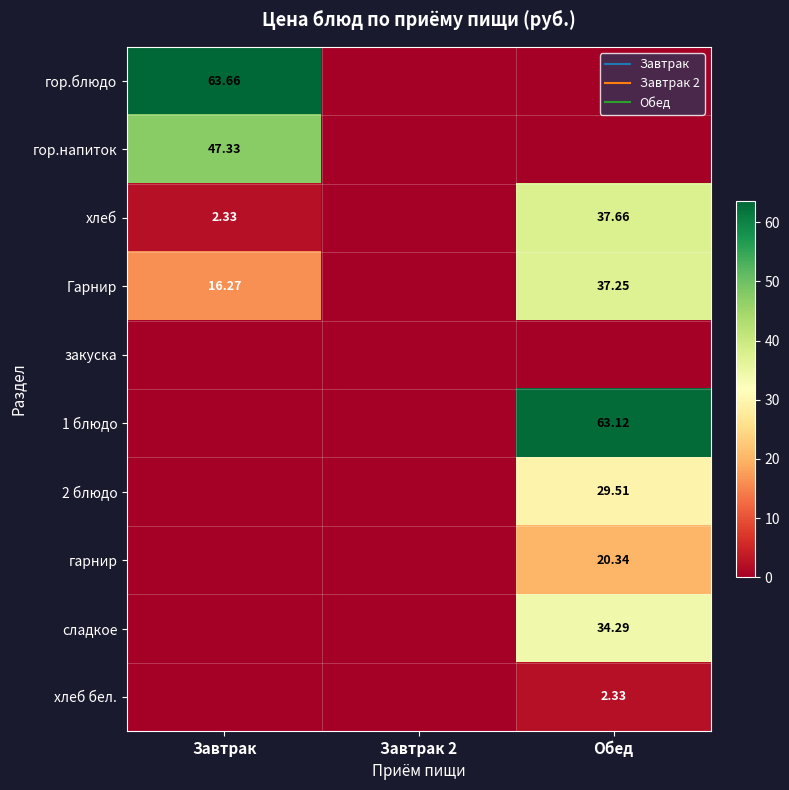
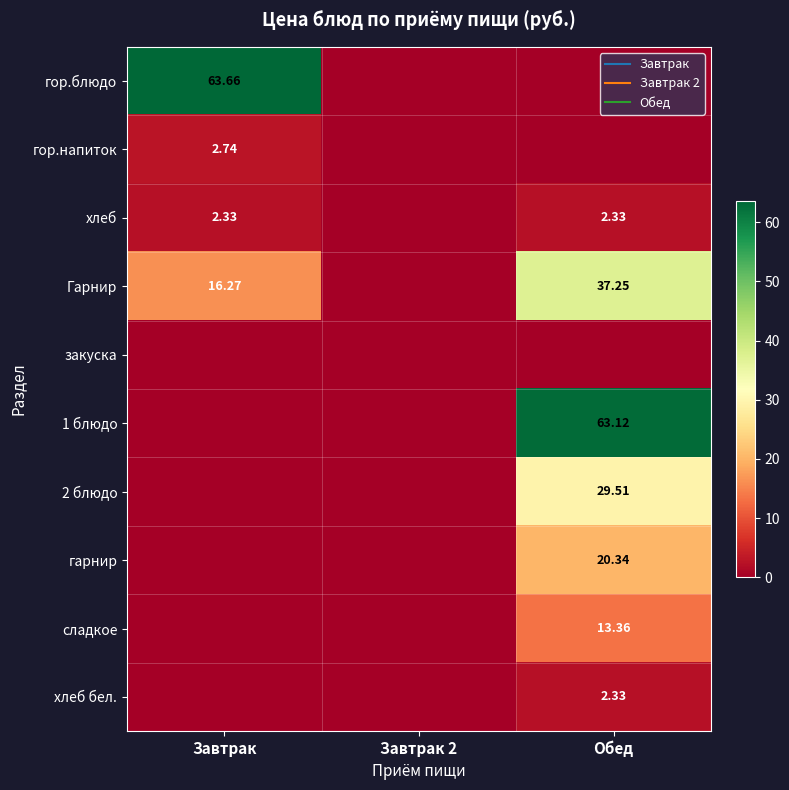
  {
    "гор.блюдо": {
      "Завтрак": 63.66
    },
    "гор.напиток": {
-     "Завтрак": 47.33
+     "Завтрак": 2.74
    },
    "хлеб": {
      "Завтрак": 2.33,
-     "Обед": 37.66
+     "Обед": 2.33
    },
    "Гарнир": {
      "Завтрак": 16.27,
      "Обед": 37.25
    },
    "1 блюдо": {
      "Обед": 63.12
    },
    "2 блюдо": {
      "Обед": 29.51
    },
    "гарнир": {
      "Обед": 20.34
    },
    "сладкое": {
-     "Обед": 34.29
+     "Обед": 13.36
    },
    "хлеб бел.": {
      "Обед": 2.33
    }
  }
